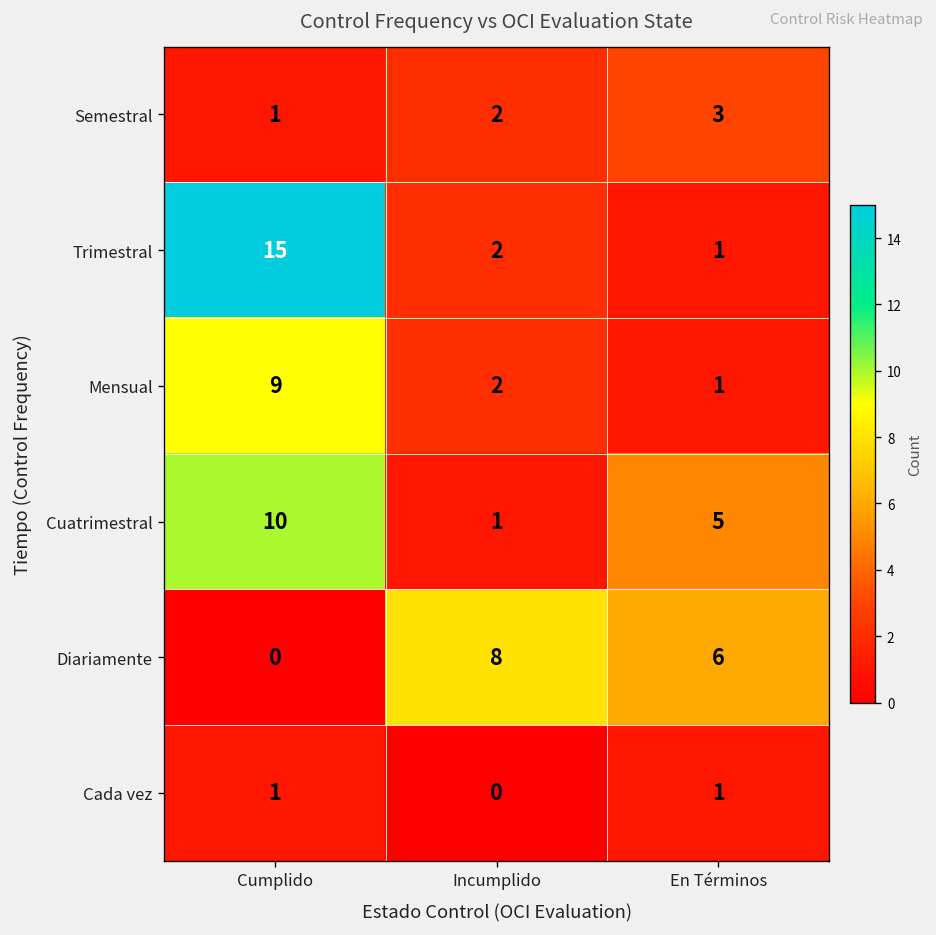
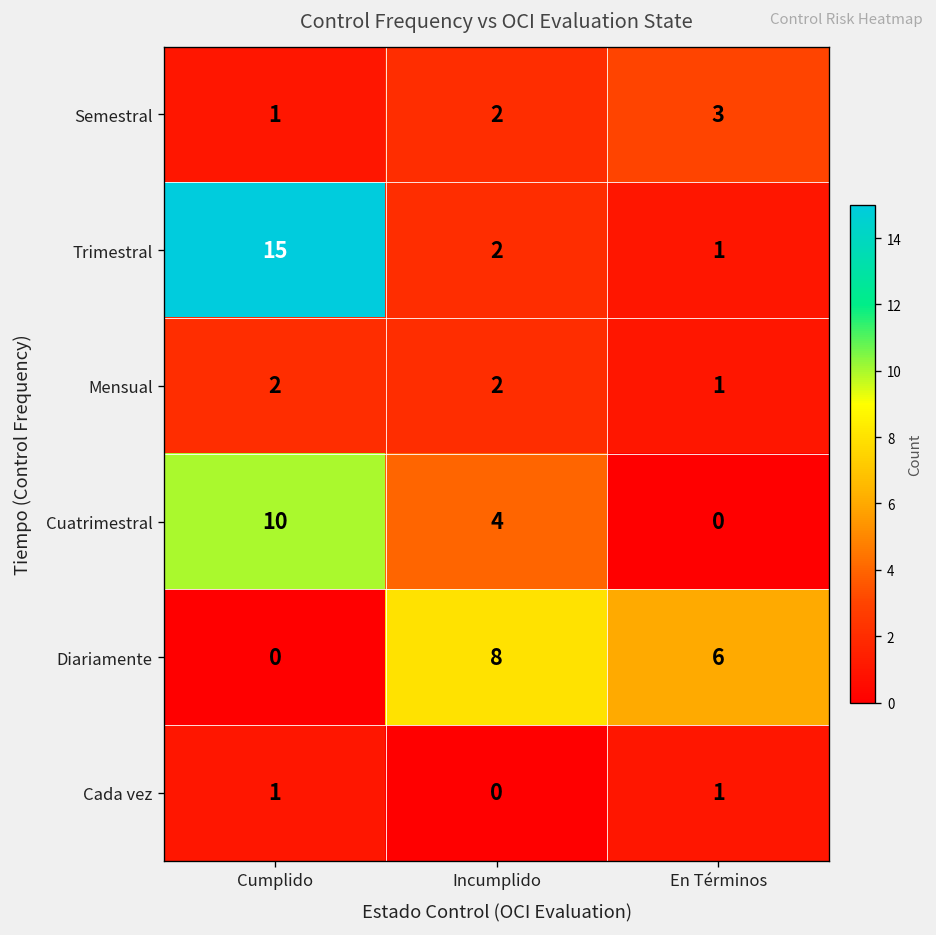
  {
    "Semestral": {
      "Cumplido": 1,
      "Incumplido": 2,
      "En Términos": 3
    },
    "Trimestral": {
      "Cumplido": 15,
      "Incumplido": 2,
      "En Términos": 1
    },
    "Mensual": {
-     "Cumplido": 9,
+     "Cumplido": 2,
      "Incumplido": 2,
      "En Términos": 1
    },
    "Cuatrimestral": {
      "Cumplido": 10,
-     "Incumplido": 1,
-     "En Términos": 5
+     "Incumplido": 4,
+     "En Términos": 0
    },
    "Diariamente": {
      "Cumplido": 0,
      "Incumplido": 8,
      "En Términos": 6
    },
    "Cada vez": {
      "Cumplido": 1,
      "Incumplido": 0,
      "En Términos": 1
    }
  }
